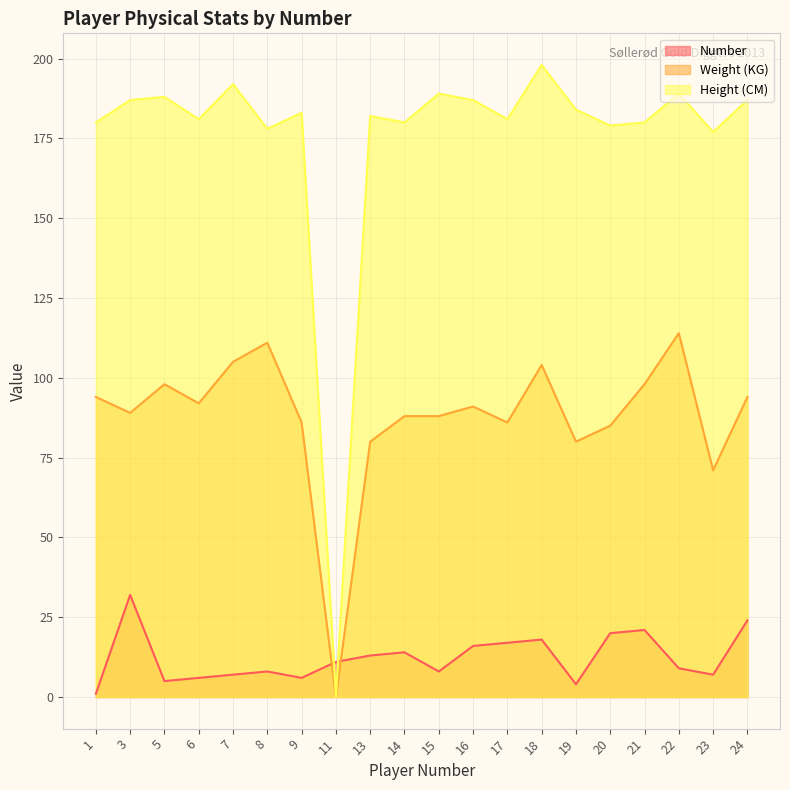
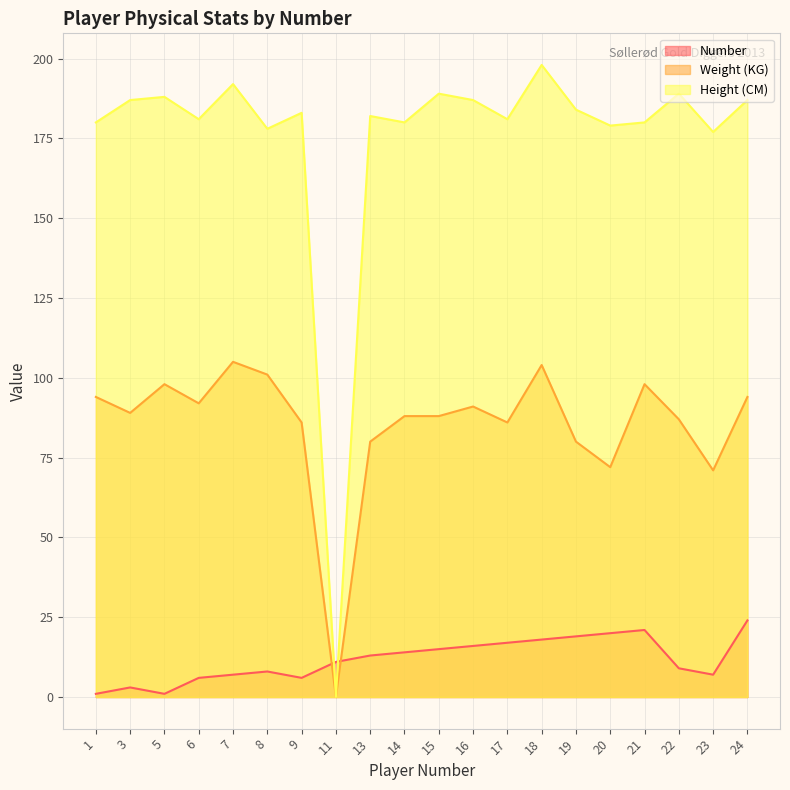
  {
    "Number": {
      "1": 1,
-     "3": 32,
-     "5": 5,
+     "3": 3,
+     "5": 1,
      "6": 6,
      "7": 7,
      "8": 8,
      "9": 6,
      "11": 11,
      "13": 13,
      "14": 14,
-     "15": 8,
+     "15": 15,
      "16": 16,
      "17": 17,
      "18": 18,
-     "19": 4,
+     "19": 19,
      "20": 20,
      "21": 21,
      "22": 9,
      "23": 7,
      "24": 24
    },
    "Weight (KG)": {
      "1": 94,
      "3": 89,
      "5": 98,
      "6": 92,
      "7": 105,
-     "8": 111,
+     "8": 101,
      "9": 86,
      "13": 80,
      "14": 88,
      "15": 88,
      "16": 91,
      "17": 86,
      "18": 104,
      "19": 80,
-     "20": 85,
+     "20": 72,
      "21": 98,
-     "22": 114,
+     "22": 87,
      "23": 71,
      "24": 94
    },
    "Height (CM)": {
      "1": 180,
      "3": 187,
      "5": 188,
      "6": 181,
      "7": 192,
      "8": 178,
      "9": 183,
      "13": 182,
      "14": 180,
      "15": 189,
      "16": 187,
      "17": 181,
      "18": 198,
      "19": 184,
      "20": 179,
      "21": 180,
      "23": 177
    }
  }
